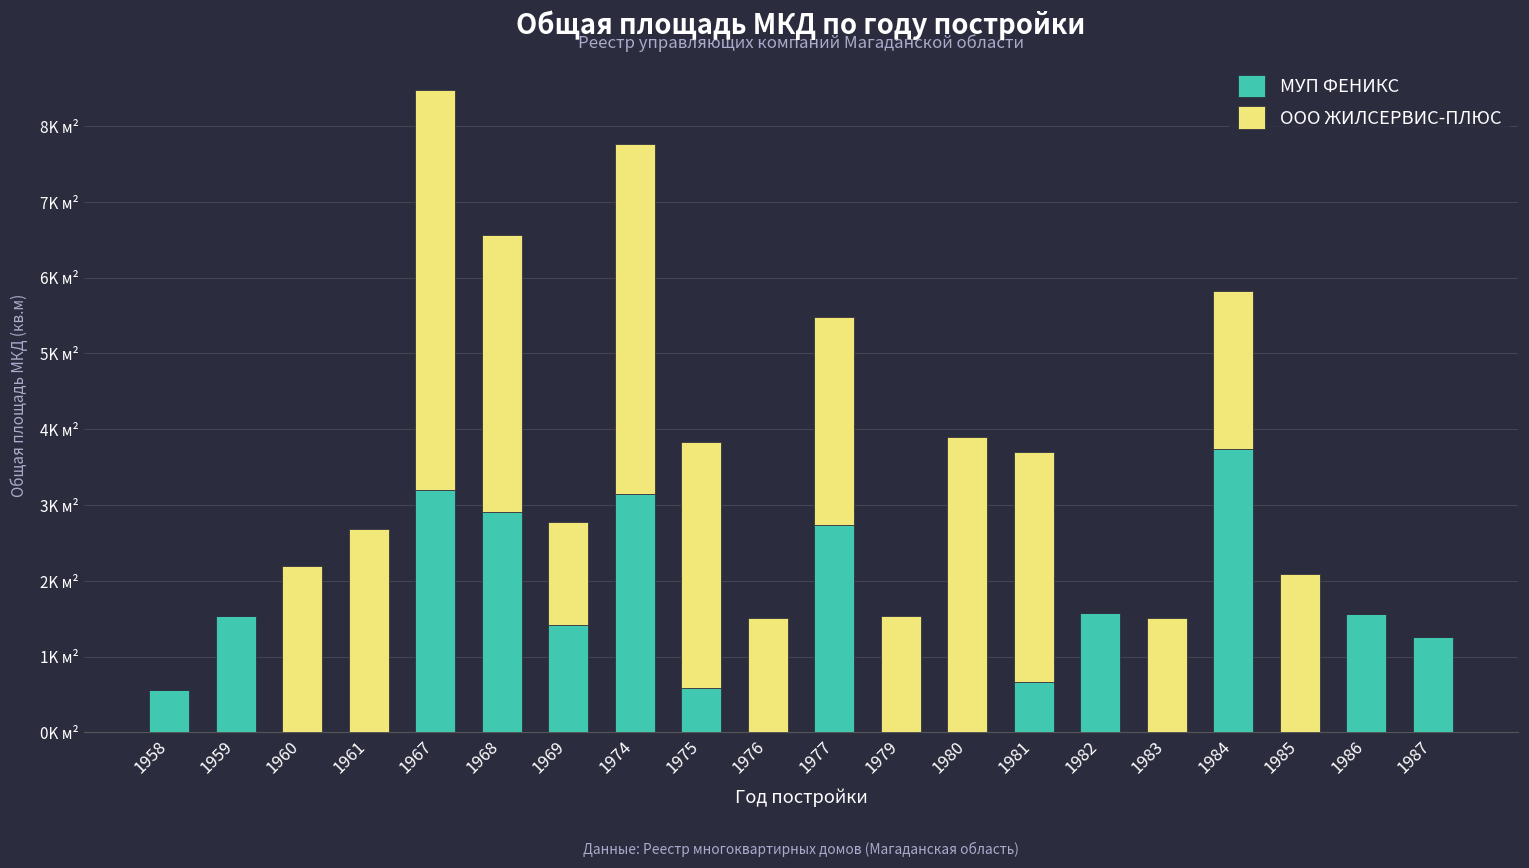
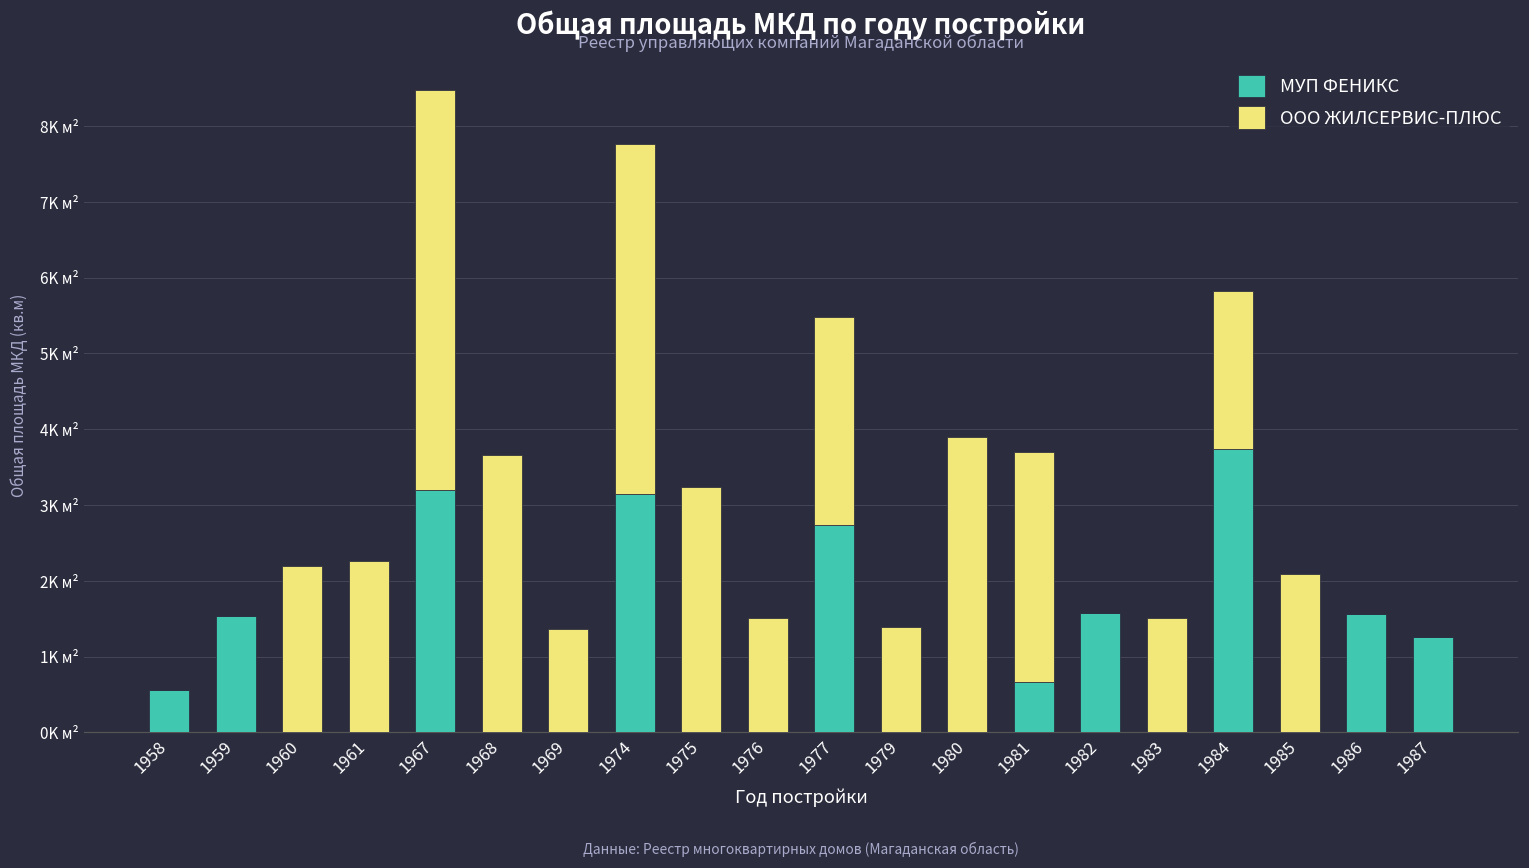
  {
    "МУП ФЕНИКС": {
      "1958": "0.6K м²",
      "1959": "1.5K м²",
      "1960": "0.0K м²",
      "1961": "0.0K м²",
      "1967": "3.2K м²",
-     "1968": "2.9K м²",
-     "1969": "1.4K м²",
+     "1968": "0.0K м²",
+     "1969": "0.0K м²",
      "1974": "3.1K м²",
-     "1975": "0.6K м²",
+     "1975": "0.0K м²",
      "1976": "0.0K м²",
      "1977": "2.7K м²",
      "1979": "0.0K м²",
      "1980": "0.0K м²",
      "1981": "0.7K м²",
      "1982": "1.6K м²",
      "1983": "0.0K м²",
      "1984": "3.7K м²",
      "1985": "0.0K м²",
      "1986": "1.6K м²",
      "1987": "1.3K м²"
    },
    "ООО ЖИЛСЕРВИС-ПЛЮС": {
      "1958": "0.0K м²",
      "1959": "0.0K м²",
      "1960": "2.2K м²",
-     "1961": "2.7K м²",
+     "1961": "2.3K м²",
      "1967": "5.3K м²",
      "1968": "3.7K м²",
      "1969": "1.4K м²",
      "1974": "4.6K м²",
      "1975": "3.2K м²",
      "1976": "1.5K м²",
      "1977": "2.7K м²",
-     "1979": "1.5K м²",
+     "1979": "1.4K м²",
      "1980": "3.9K м²",
      "1981": "3.0K м²",
      "1982": "0.0K м²",
      "1983": "1.5K м²",
      "1984": "2.1K м²",
      "1985": "2.1K м²",
      "1986": "0.0K м²",
      "1987": "0.0K м²"
    }
  }
